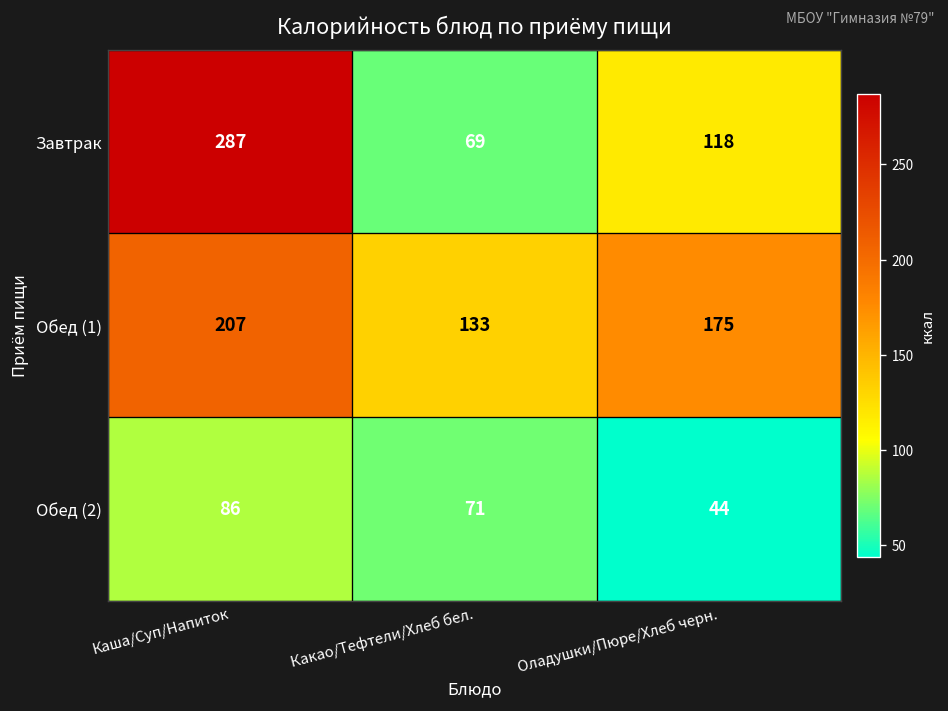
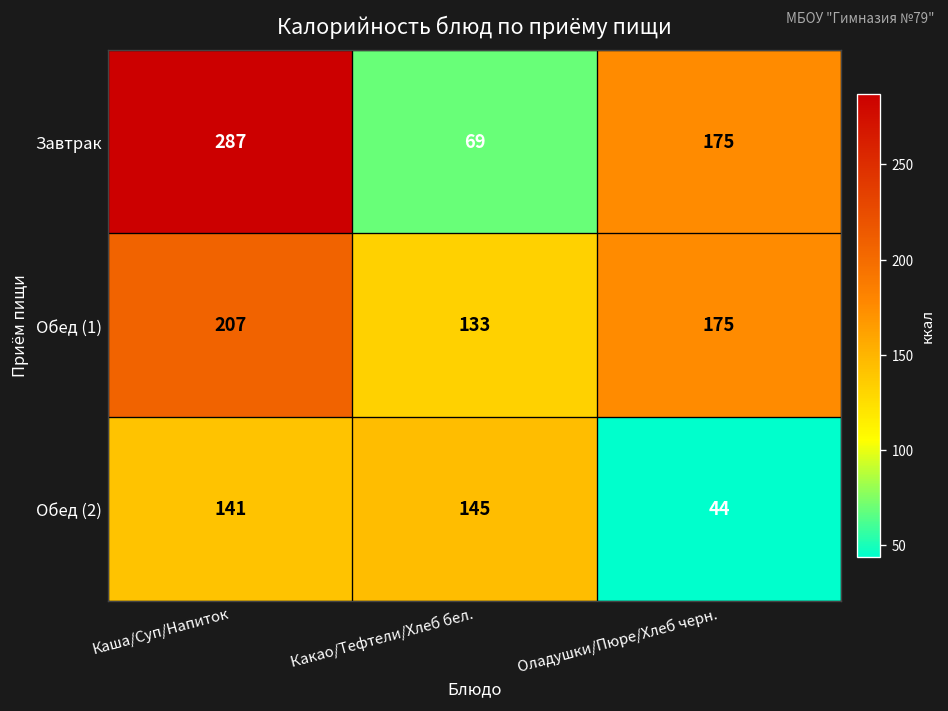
  {
    "Завтрак": {
      "Каша/Суп/Напиток": 287,
      "Какао/Тефтели/Хлеб бел.": 69,
-     "Оладушки/Пюре/Хлеб черн.": 118
+     "Оладушки/Пюре/Хлеб черн.": 175
    },
    "Обед (1)": {
      "Каша/Суп/Напиток": 207,
      "Какао/Тефтели/Хлеб бел.": 133,
      "Оладушки/Пюре/Хлеб черн.": 175
    },
    "Обед (2)": {
-     "Каша/Суп/Напиток": 86,
-     "Какао/Тефтели/Хлеб бел.": 71,
+     "Каша/Суп/Напиток": 141,
+     "Какао/Тефтели/Хлеб бел.": 145,
      "Оладушки/Пюре/Хлеб черн.": 44
    }
  }
